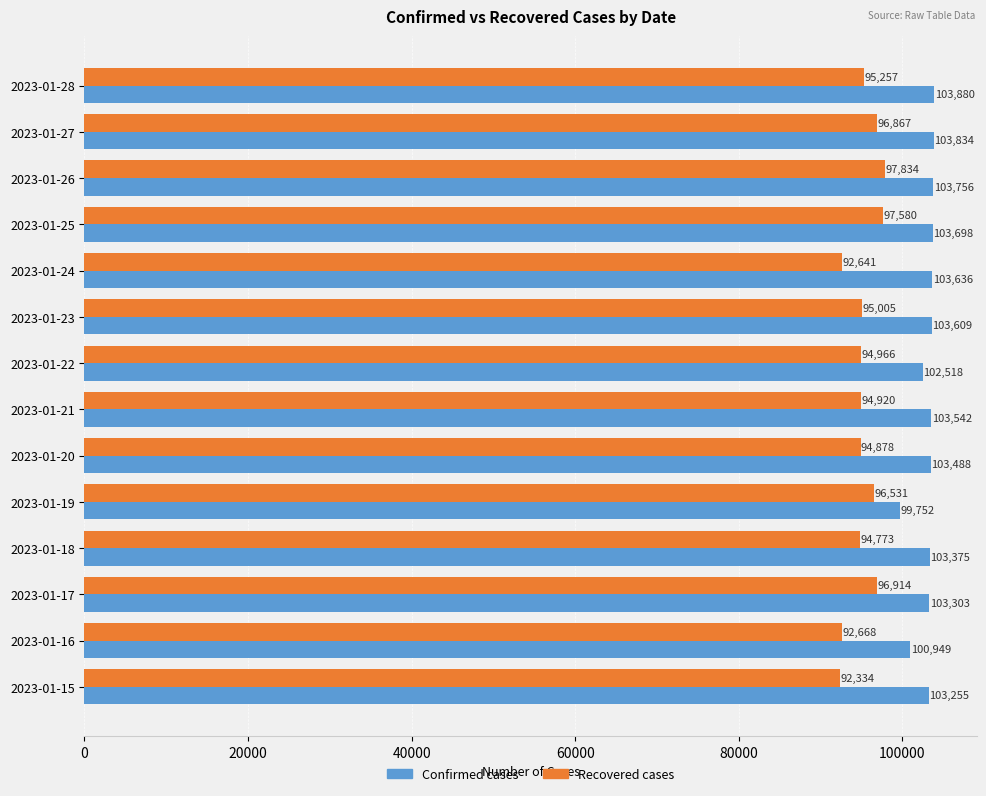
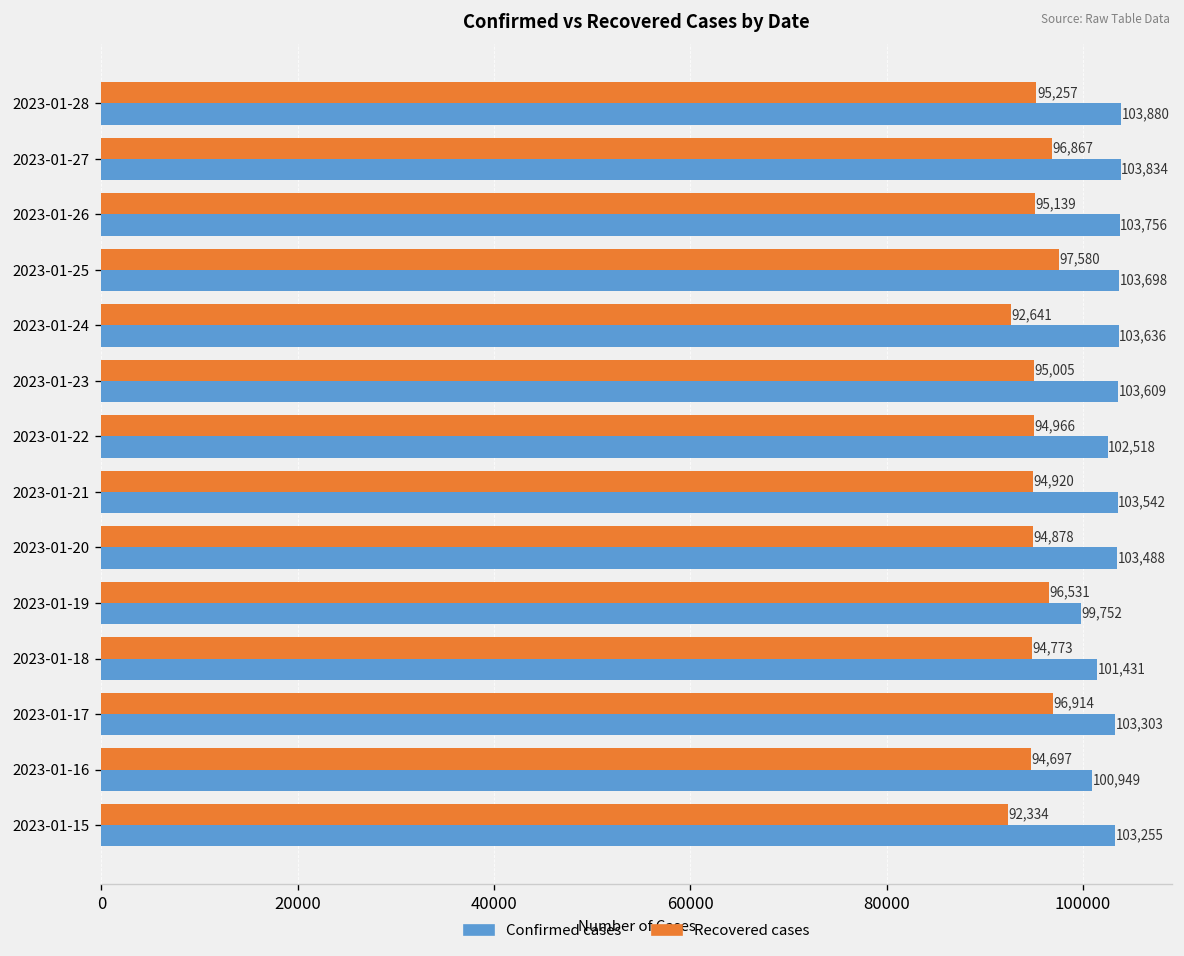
  {
    "Confirmed cases": {
      "2023-01-28": "103,880",
      "2023-01-27": "103,834",
      "2023-01-26": "103,756",
      "2023-01-25": "103,698",
      "2023-01-24": "103,636",
      "2023-01-23": "103,609",
      "2023-01-22": "102,518",
      "2023-01-21": "103,542",
      "2023-01-20": "103,488",
      "2023-01-19": "99,752",
-     "2023-01-18": "103,375",
+     "2023-01-18": "101,431",
      "2023-01-17": "103,303",
      "2023-01-16": "100,949",
      "2023-01-15": "103,255"
    },
    "Recovered cases": {
      "2023-01-28": "95,257",
      "2023-01-27": "96,867",
-     "2023-01-26": "97,834",
+     "2023-01-26": "95,139",
      "2023-01-25": "97,580",
      "2023-01-24": "92,641",
      "2023-01-23": "95,005",
      "2023-01-22": "94,966",
      "2023-01-21": "94,920",
      "2023-01-20": "94,878",
      "2023-01-19": "96,531",
      "2023-01-18": "94,773",
      "2023-01-17": "96,914",
-     "2023-01-16": "92,668",
+     "2023-01-16": "94,697",
      "2023-01-15": "92,334"
    }
  }
